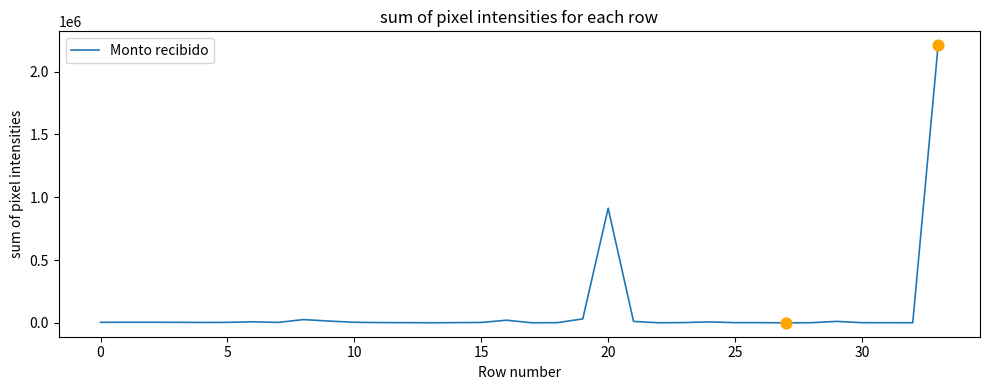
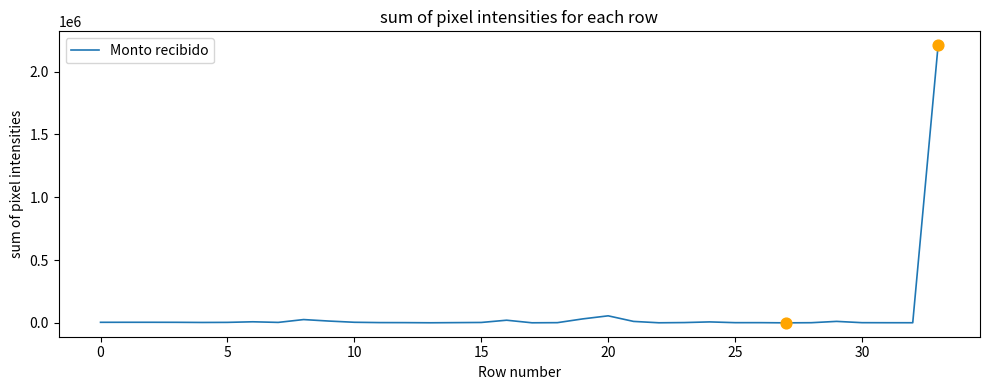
  {
    "Monto recibido": {
      "0": 0,
      "5": 0,
      "10": 0,
      "15": 0,
-     "20": 910000,
+     "20": 60000,
      "25": 0,
      "30": 0
    }
  }
